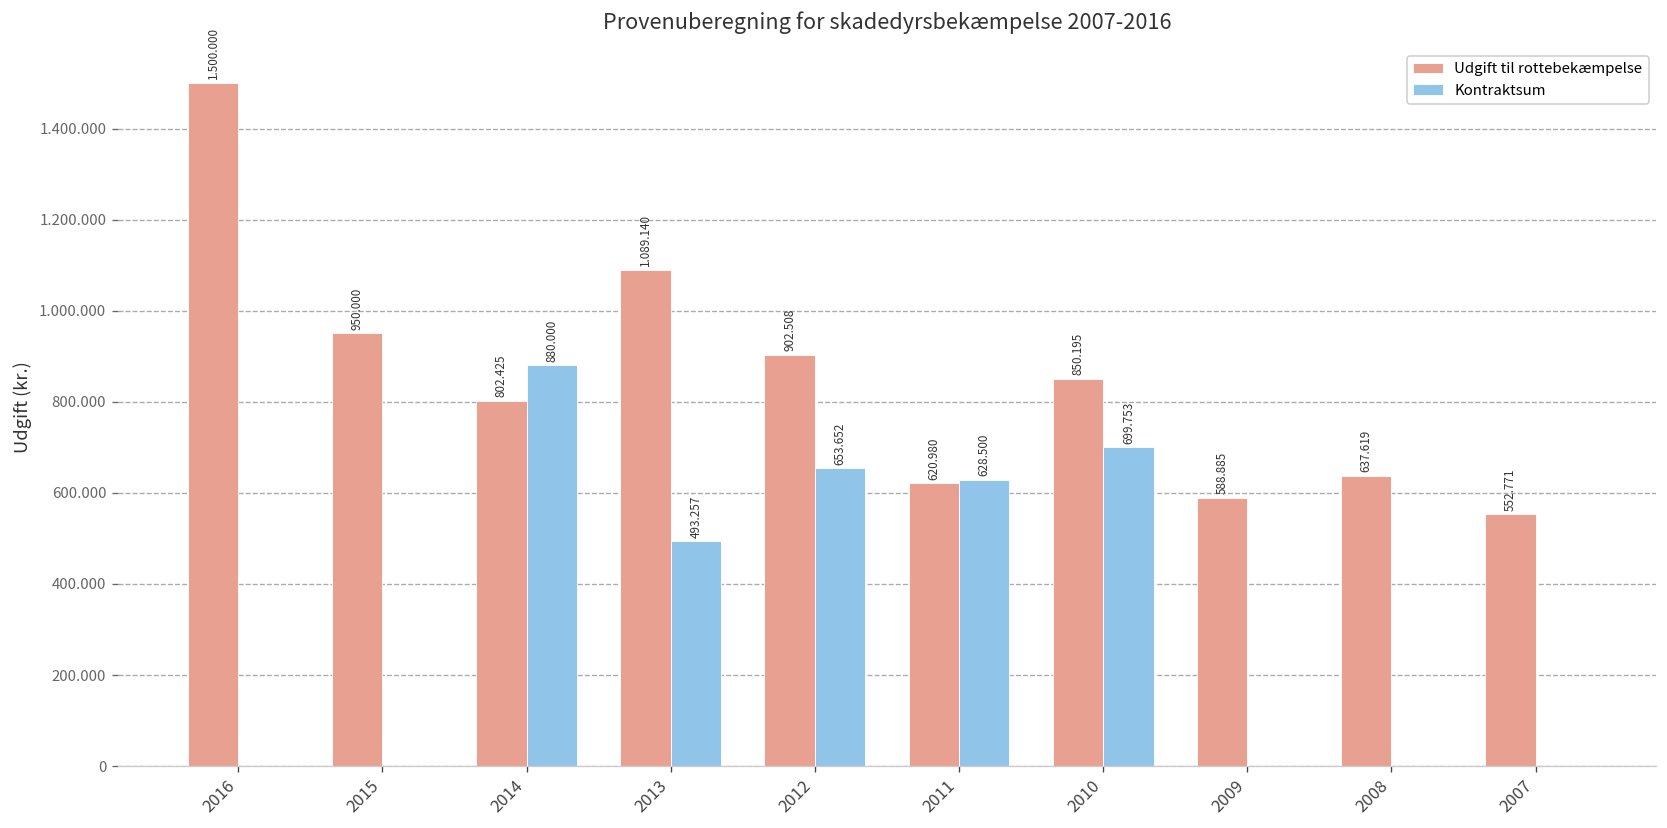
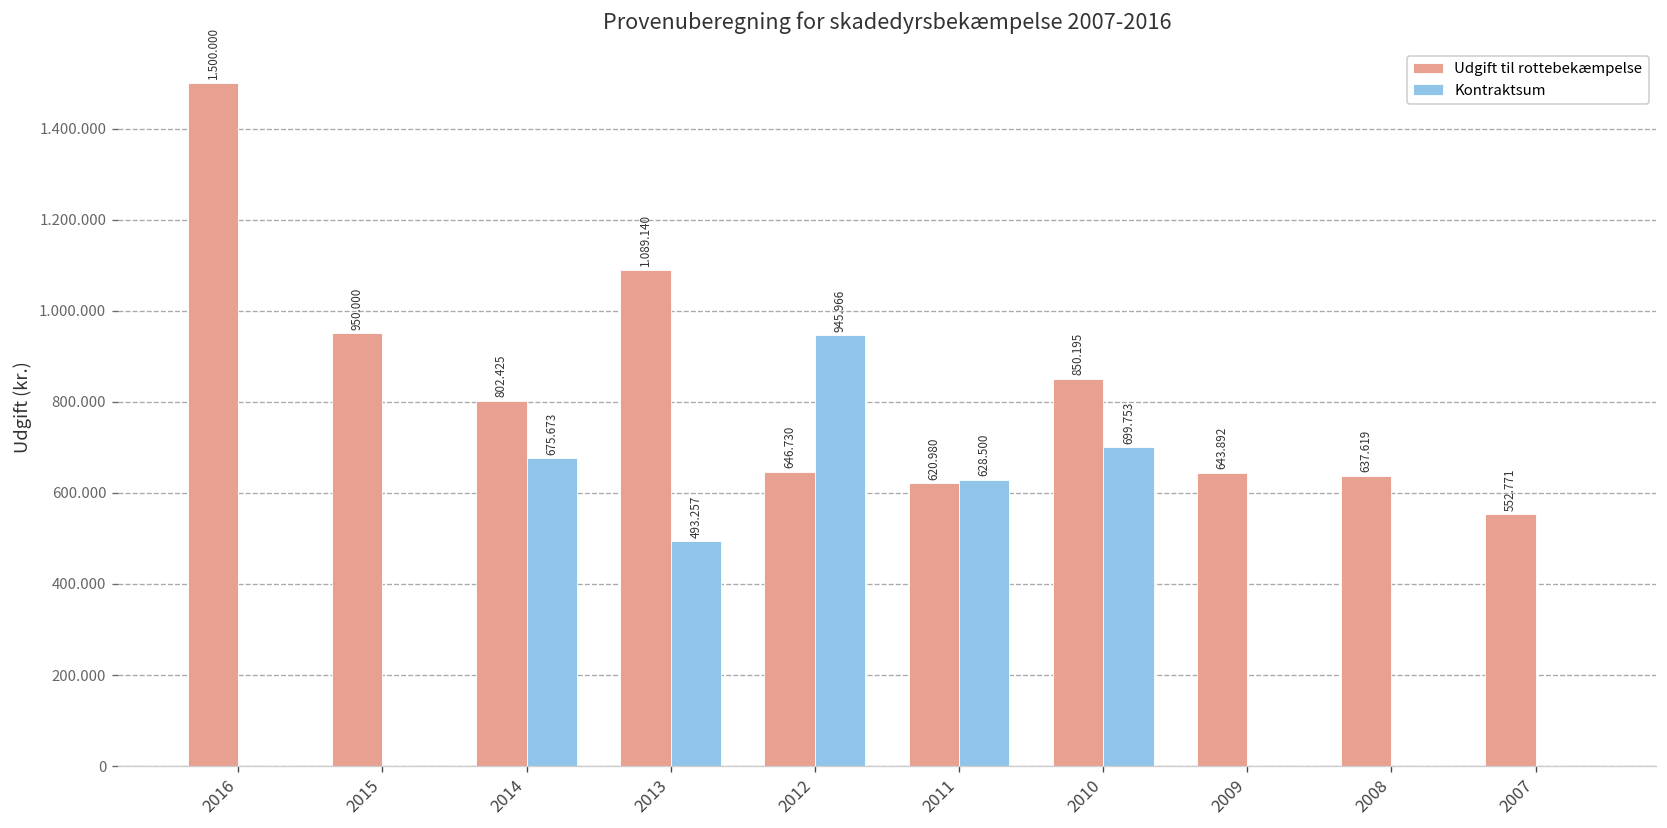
  {
    "Udgift til rottebekæmpelse": {
-     "2012": 902.508,
-     "2009": 588.885
+     "2012": 646.730,
+     "2009": 643.892
    },
    "Kontraktsum": {
-     "2014": 880.000,
-     "2012": 653.652
+     "2014": 675.673,
+     "2012": 945.966
    }
  }
